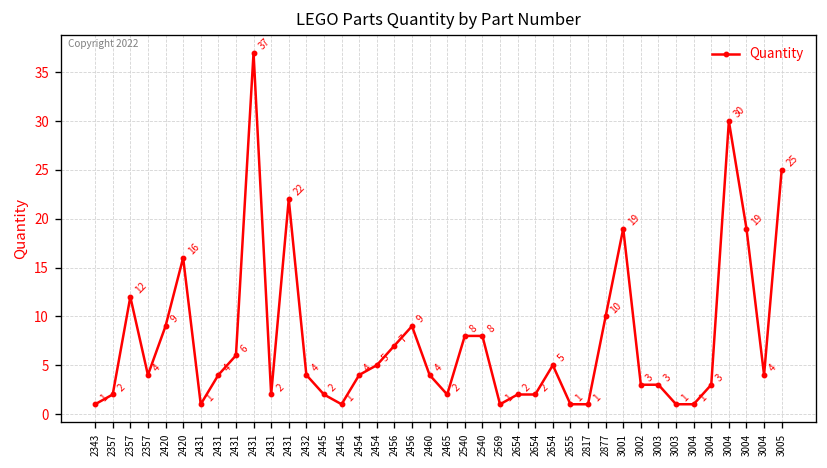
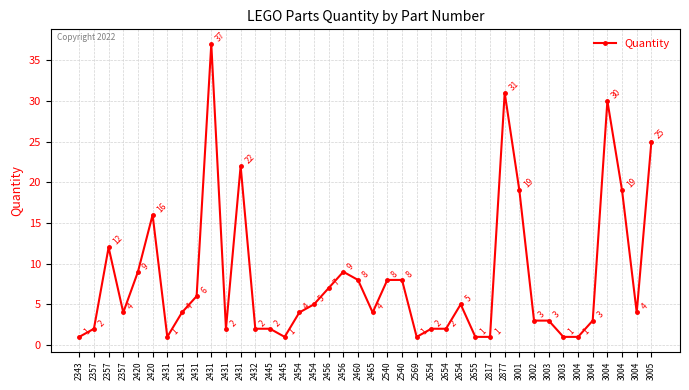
  {
    "2343": 1,
-   "2432": 4,
-   "2460": 4,
-   "2465": 2,
+   "2432": 2,
+   "2460": 8,
+   "2465": 4,
    "2569": 1,
    "2655": 1,
    "2817": 1,
-   "2877": 10,
+   "2877": 31,
    "3001": 19,
    "3002": 3,
    "3005": 25
  }
